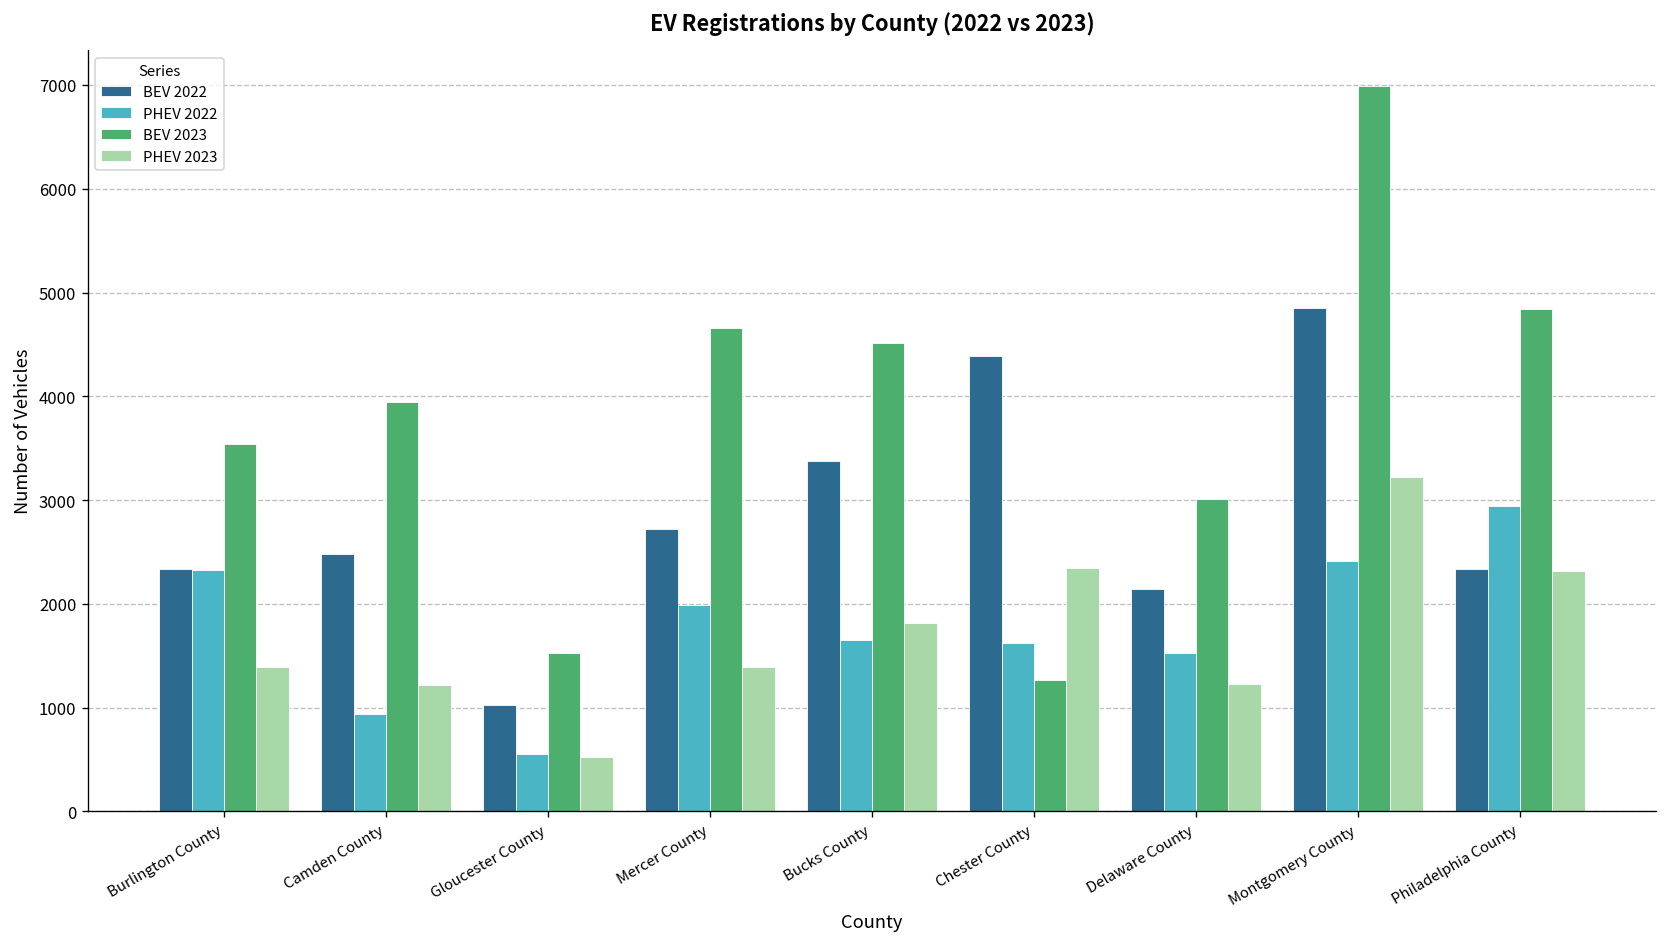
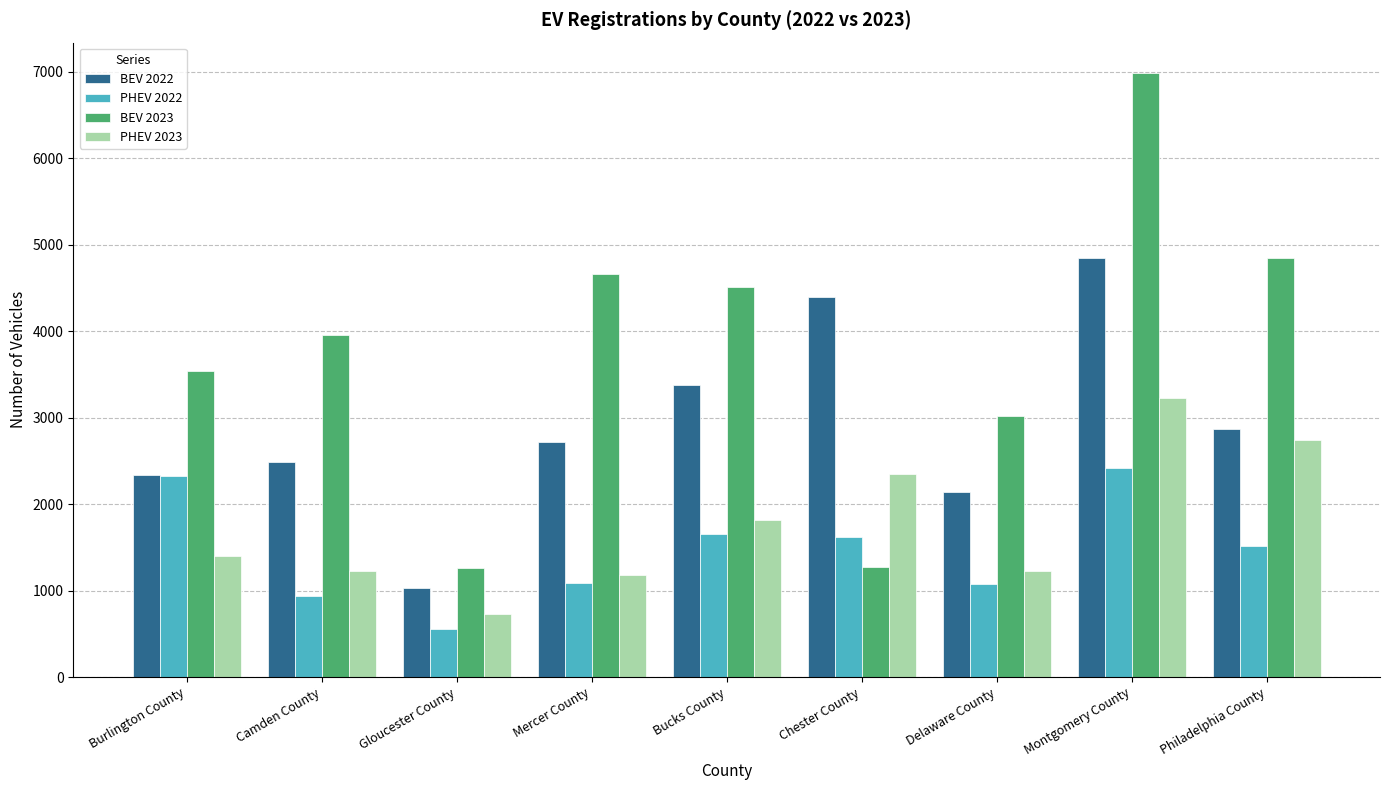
  {
    "BEV 2022": {
      "Burlington County": 2300,
      "Camden County": 2500,
      "Gloucester County": 1000,
      "Mercer County": 2700,
      "Bucks County": 3400,
      "Chester County": 4400,
      "Delaware County": 2100,
      "Montgomery County": 4800,
-     "Philadelphia County": 2300
+     "Philadelphia County": 2900
    },
    "PHEV 2022": {
      "Burlington County": 2300,
      "Camden County": 900,
      "Gloucester County": 600,
-     "Mercer County": 2000,
+     "Mercer County": 1100,
      "Bucks County": 1700,
      "Chester County": 1600,
-     "Delaware County": 1500,
+     "Delaware County": 1100,
      "Montgomery County": 2400,
-     "Philadelphia County": 2900
+     "Philadelphia County": 1500
    },
    "BEV 2023": {
      "Burlington County": 3500,
      "Camden County": 3900,
-     "Gloucester County": 1500,
+     "Gloucester County": 1300,
      "Mercer County": 4700,
      "Bucks County": 4500,
      "Chester County": 1300,
      "Delaware County": 3000,
      "Montgomery County": 7000,
      "Philadelphia County": 4800
    },
    "PHEV 2023": {
      "Burlington County": 1400,
      "Camden County": 1200,
-     "Gloucester County": 500,
-     "Mercer County": 1400,
+     "Gloucester County": 700,
+     "Mercer County": 1200,
      "Bucks County": 1800,
      "Chester County": 2400,
      "Delaware County": 1200,
      "Montgomery County": 3200,
-     "Philadelphia County": 2300
+     "Philadelphia County": 2700
    }
  }
